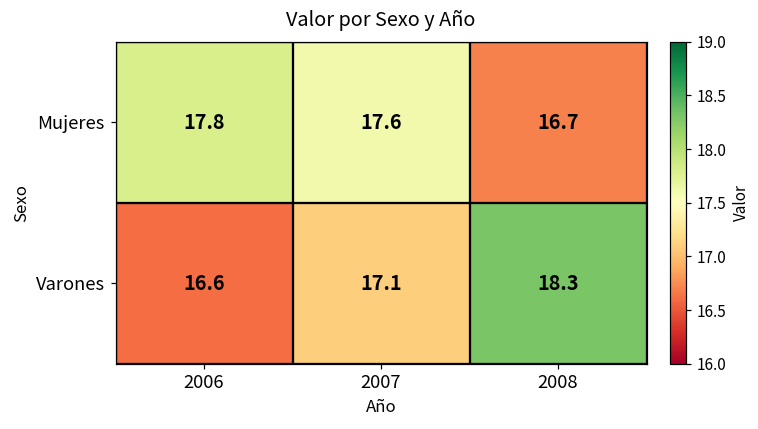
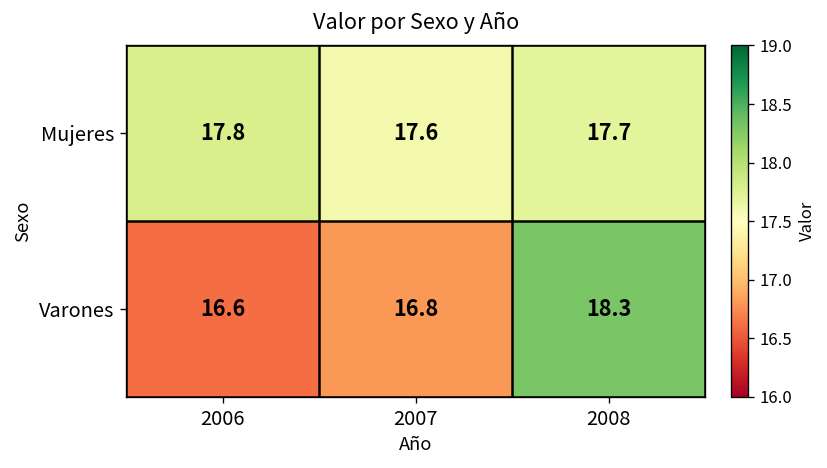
  {
    "Mujeres": {
      "2006": 17.8,
      "2007": 17.6,
-     "2008": 16.7
+     "2008": 17.7
    },
    "Varones": {
      "2006": 16.6,
-     "2007": 17.1,
+     "2007": 16.8,
      "2008": 18.3
    }
  }
